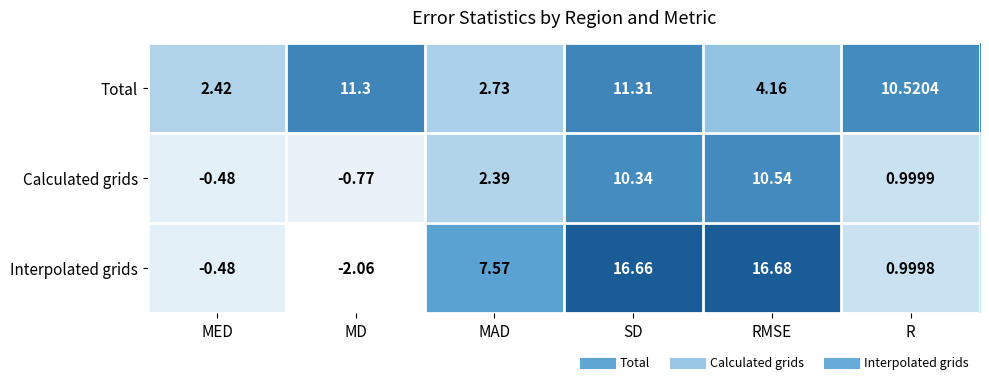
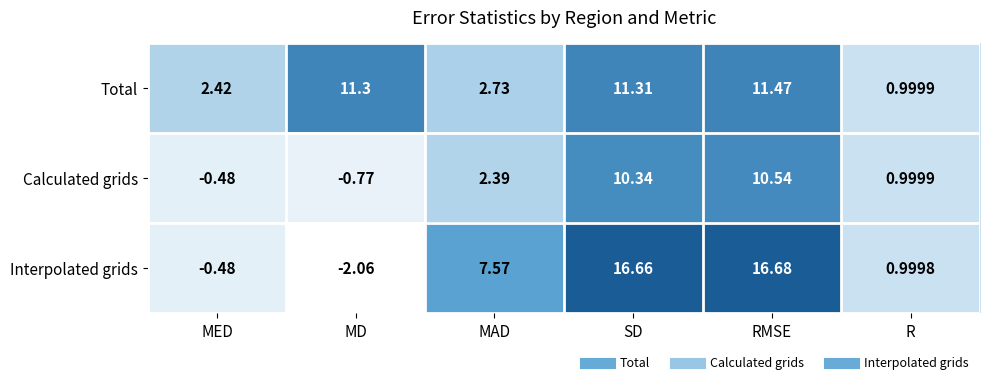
  {
    "Total": {
      "MED": 2.42,
      "MD": 11.3,
      "MAD": 2.73,
      "SD": 11.31,
-     "RMSE": 4.16,
-     "R": 10.5204
+     "RMSE": 11.47,
+     "R": 0.9999
    },
    "Calculated grids": {
      "MED": -0.48,
      "MD": -0.77,
      "MAD": 2.39,
      "SD": 10.34,
      "RMSE": 10.54,
      "R": 0.9999
    },
    "Interpolated grids": {
      "MED": -0.48,
      "MD": -2.06,
      "MAD": 7.57,
      "SD": 16.66,
      "RMSE": 16.68,
      "R": 0.9998
    }
  }
